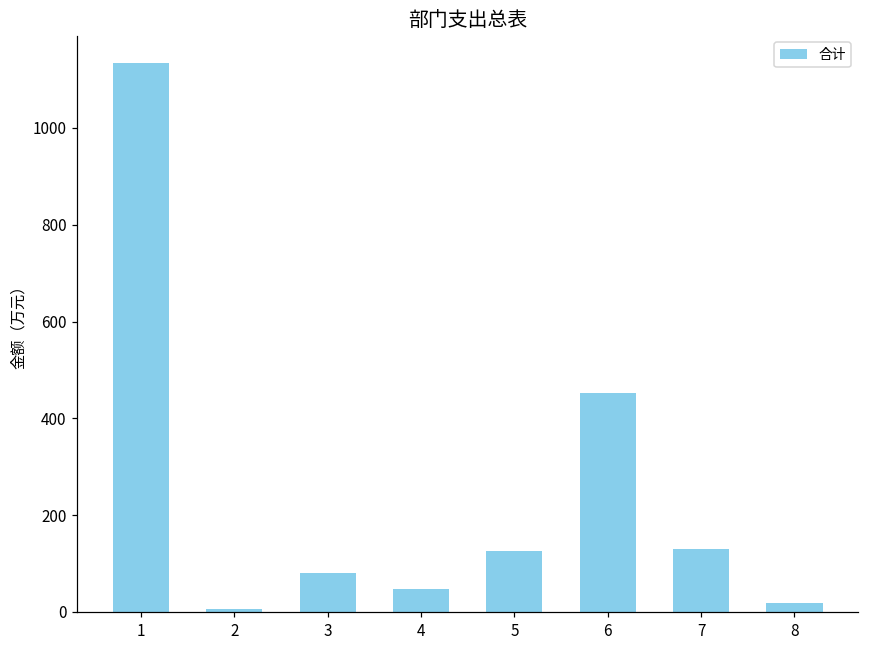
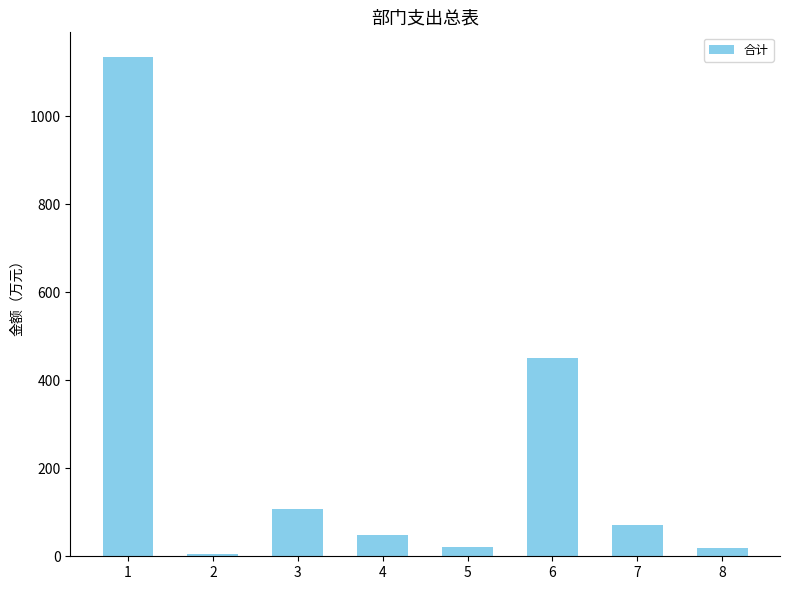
  {
    "1": 1130,
    "2": 10,
-   "3": 80,
+   "3": 110,
    "4": 50,
-   "5": 130,
+   "5": 20,
    "6": 450,
-   "7": 130,
+   "7": 70,
    "8": 20
  }
